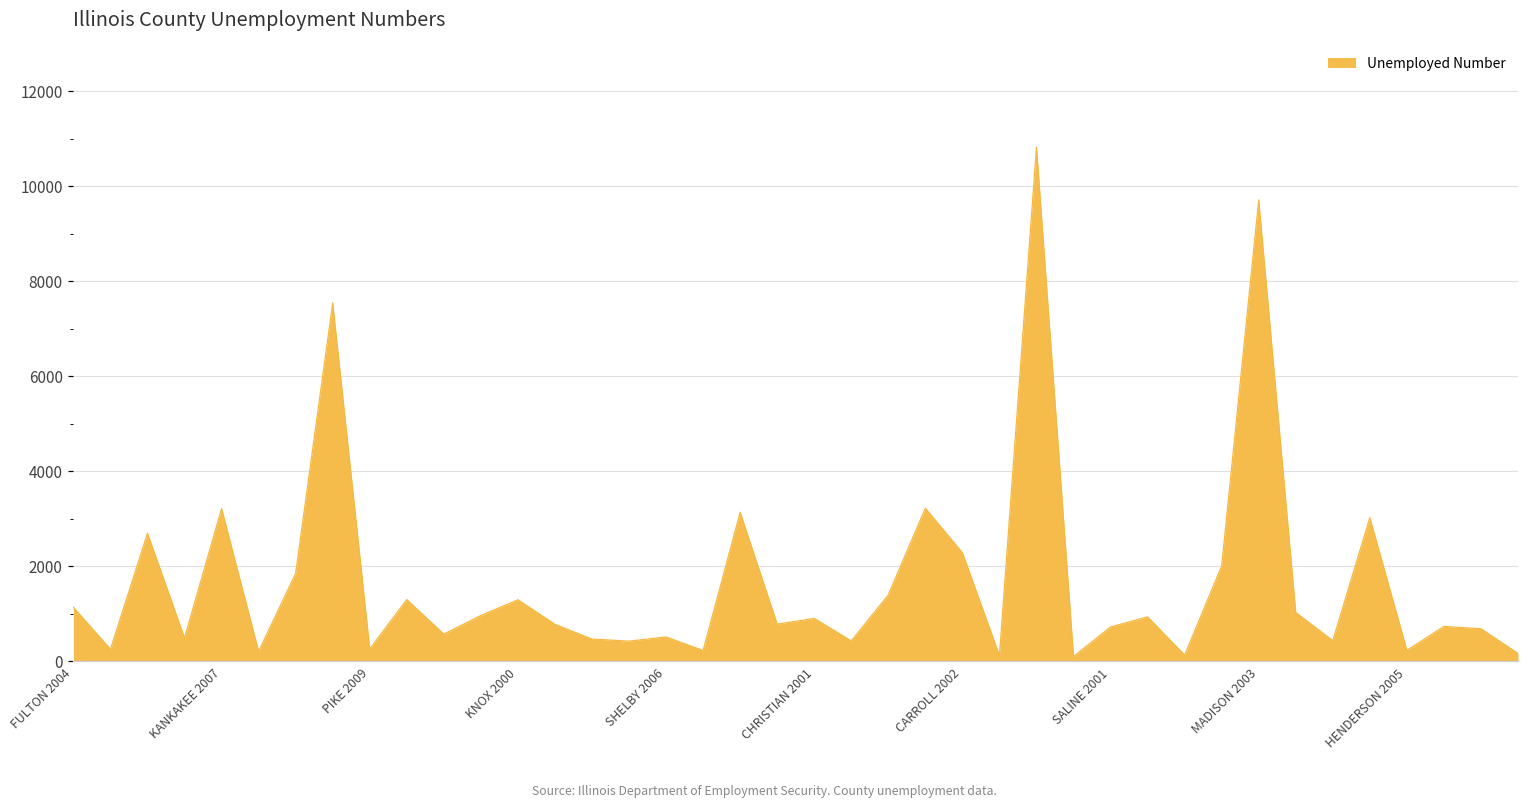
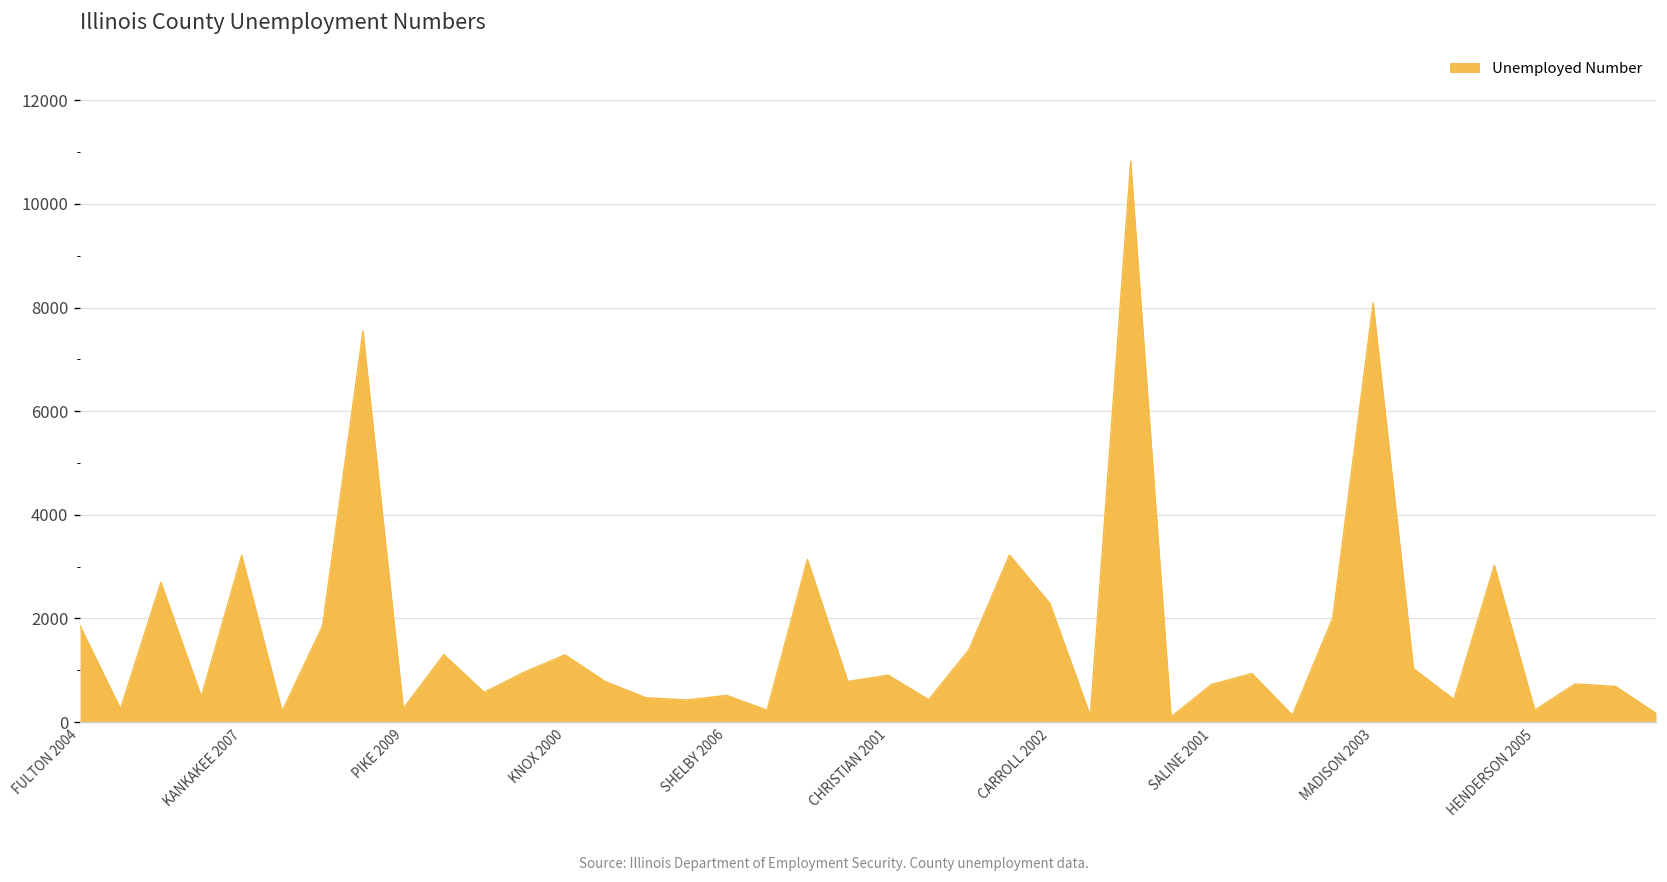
  {
-   "FULTON 2004": 1100,
+   "FULTON 2004": 1900,
    "KANKAKEE 2007": 3200,
    "PIKE 2009": 300,
    "KNOX 2000": 1300,
    "SHELBY 2006": 500,
    "CHRISTIAN 2001": 900,
    "CARROLL 2002": 2300,
    "SALINE 2001": 700,
-   "MADISON 2003": 9700,
+   "MADISON 2003": 8100,
    "HENDERSON 2005": 200
  }
